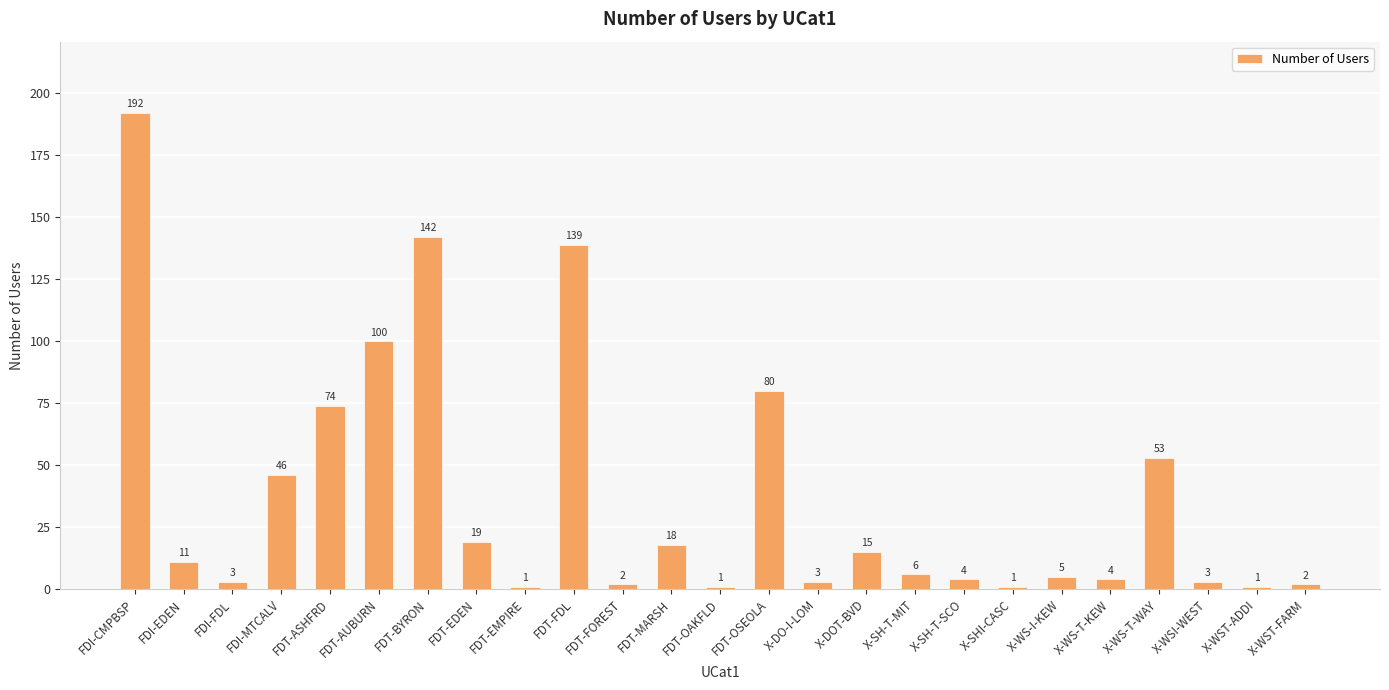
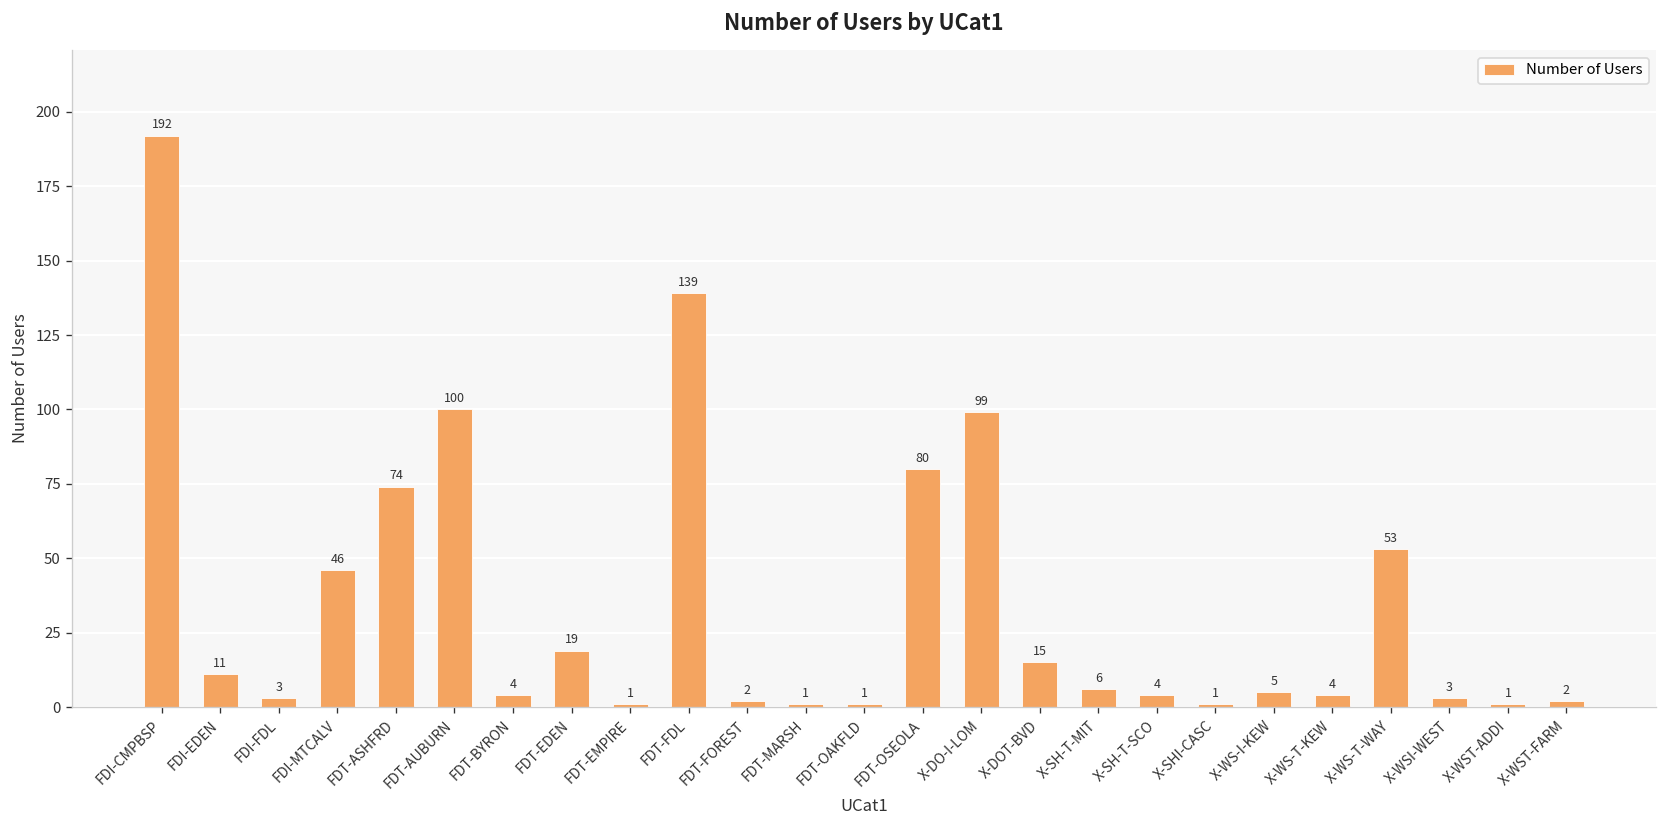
  {
    "FDI-CMPBSP": 192,
    "FDI-EDEN": 11,
    "FDI-FDL": 3,
    "FDI-MTCALV": 46,
    "FDT-ASHFRD": 74,
    "FDT-AUBURN": 100,
-   "FDT-BYRON": 142,
+   "FDT-BYRON": 4,
    "FDT-EDEN": 19,
    "FDT-EMPIRE": 1,
    "FDT-FDL": 139,
    "FDT-FOREST": 2,
-   "FDT-MARSH": 18,
+   "FDT-MARSH": 1,
    "FDT-OAKFLD": 1,
    "FDT-OSEOLA": 80,
-   "X-DO-I-LOM": 3,
+   "X-DO-I-LOM": 99,
    "X-DOT-BVD": 15,
    "X-SH-T-MIT": 6,
    "X-SH-T-SCO": 4,
    "X-SHI-CASC": 1,
    "X-WS-I-KEW": 5,
    "X-WS-T-KEW": 4,
    "X-WS-T-WAY": 53,
    "X-WSI-WEST": 3,
    "X-WST-ADDI": 1,
    "X-WST-FARM": 2
  }
